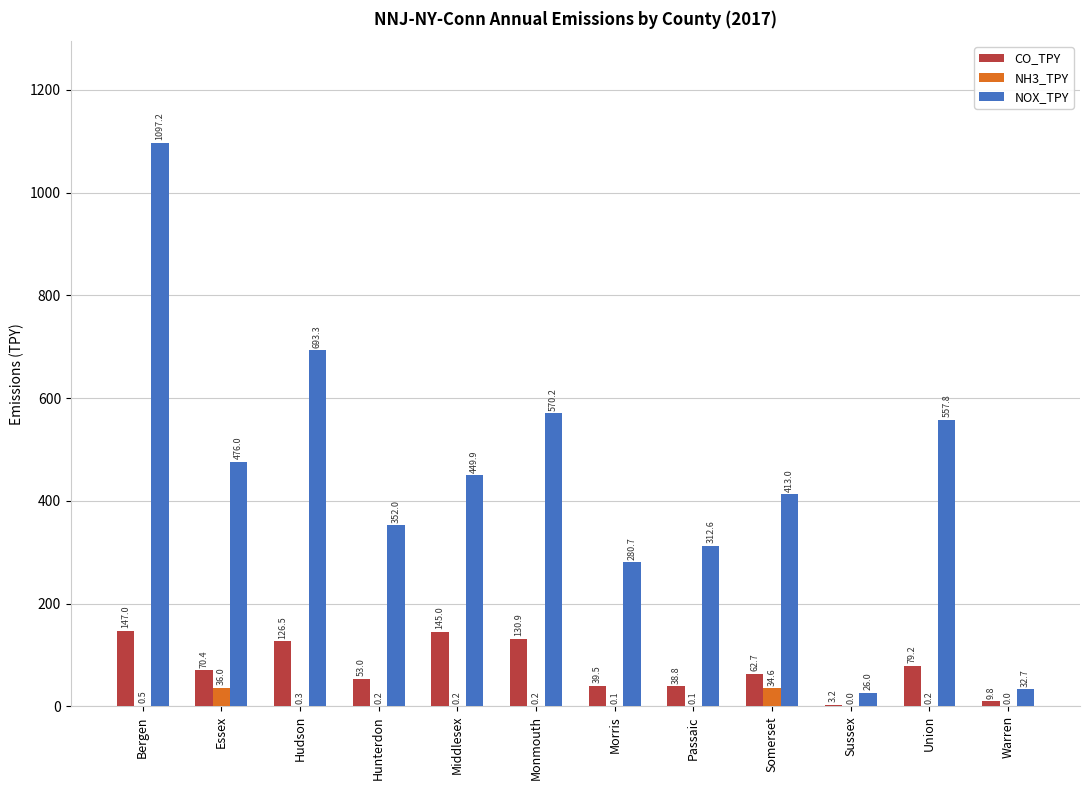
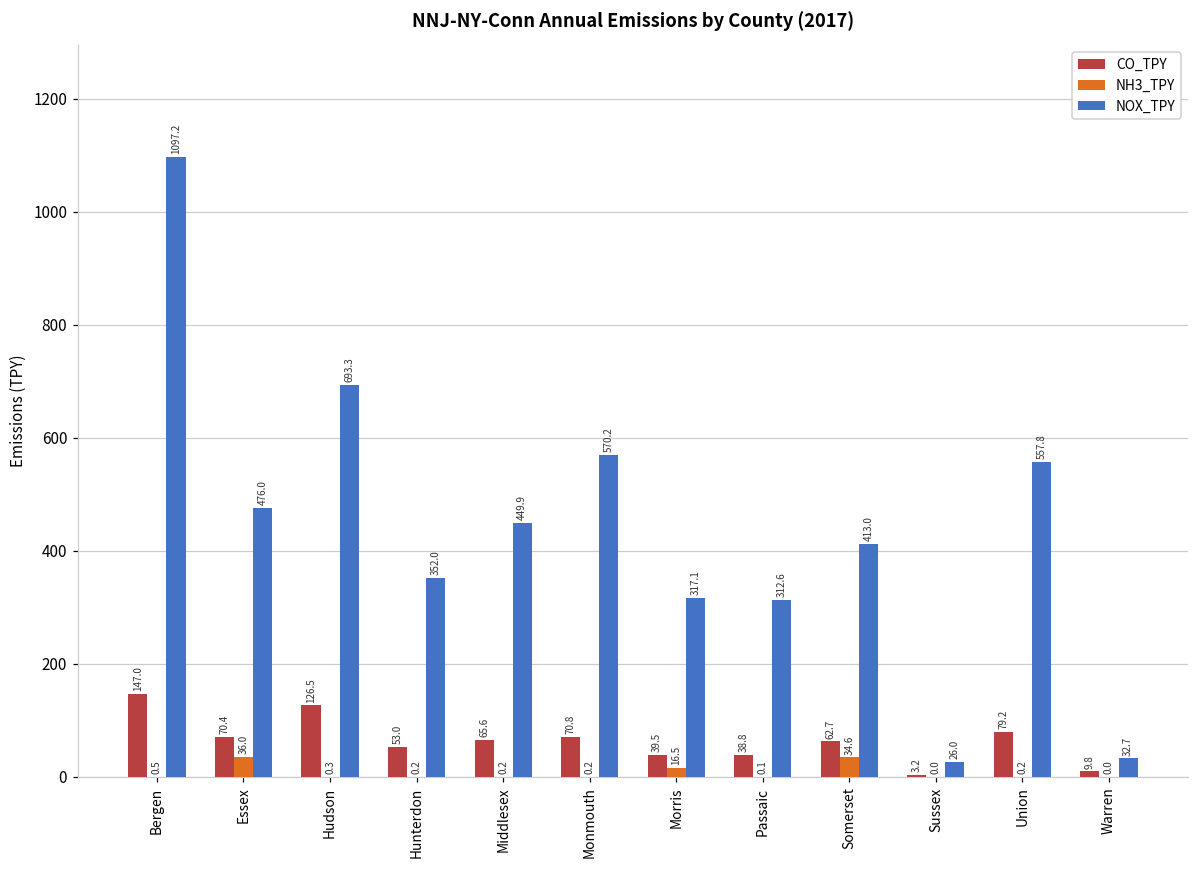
  {
    "CO_TPY": {
      "Bergen": 147.0,
      "Essex": 70.4,
      "Hudson": 126.5,
      "Hunterdon": 53.0,
-     "Middlesex": 145.0,
-     "Monmouth": 130.9,
+     "Middlesex": 65.6,
+     "Monmouth": 70.8,
      "Morris": 39.5,
      "Passaic": 38.8,
      "Somerset": 62.7,
      "Sussex": 3.2,
      "Union": 79.2,
      "Warren": 9.8
    },
    "NH3_TPY": {
      "Bergen": 0.5,
      "Essex": 36.0,
      "Hudson": 0.3,
      "Hunterdon": 0.2,
      "Middlesex": 0.2,
      "Monmouth": 0.2,
-     "Morris": 0.1,
+     "Morris": 16.5,
      "Passaic": 0.1,
      "Somerset": 34.6,
      "Sussex": 0.0,
      "Union": 0.2,
      "Warren": 0.0
    },
    "NOX_TPY": {
      "Bergen": 1097.2,
      "Essex": 476.0,
      "Hudson": 693.3,
      "Hunterdon": 352.0,
      "Middlesex": 449.9,
      "Monmouth": 570.2,
-     "Morris": 280.7,
+     "Morris": 317.1,
      "Passaic": 312.6,
      "Somerset": 413.0,
      "Sussex": 26.0,
      "Union": 557.8,
      "Warren": 32.7
    }
  }
